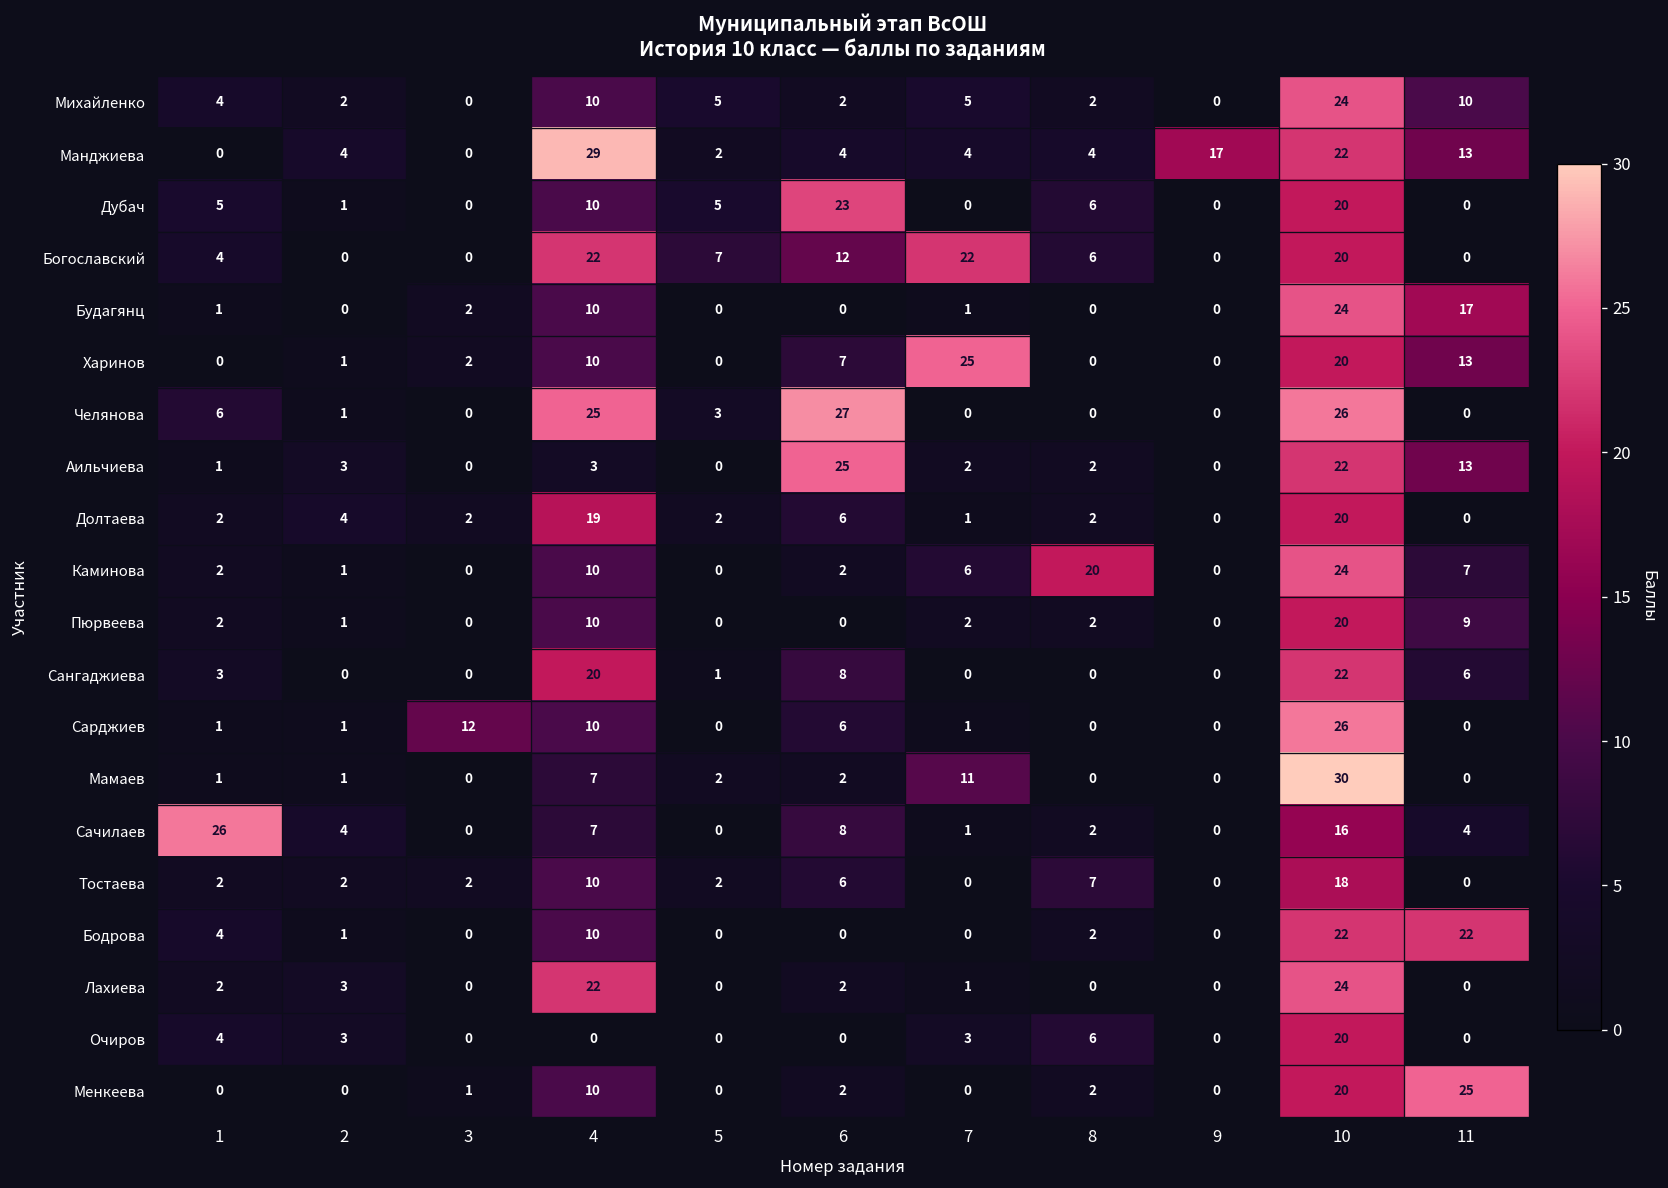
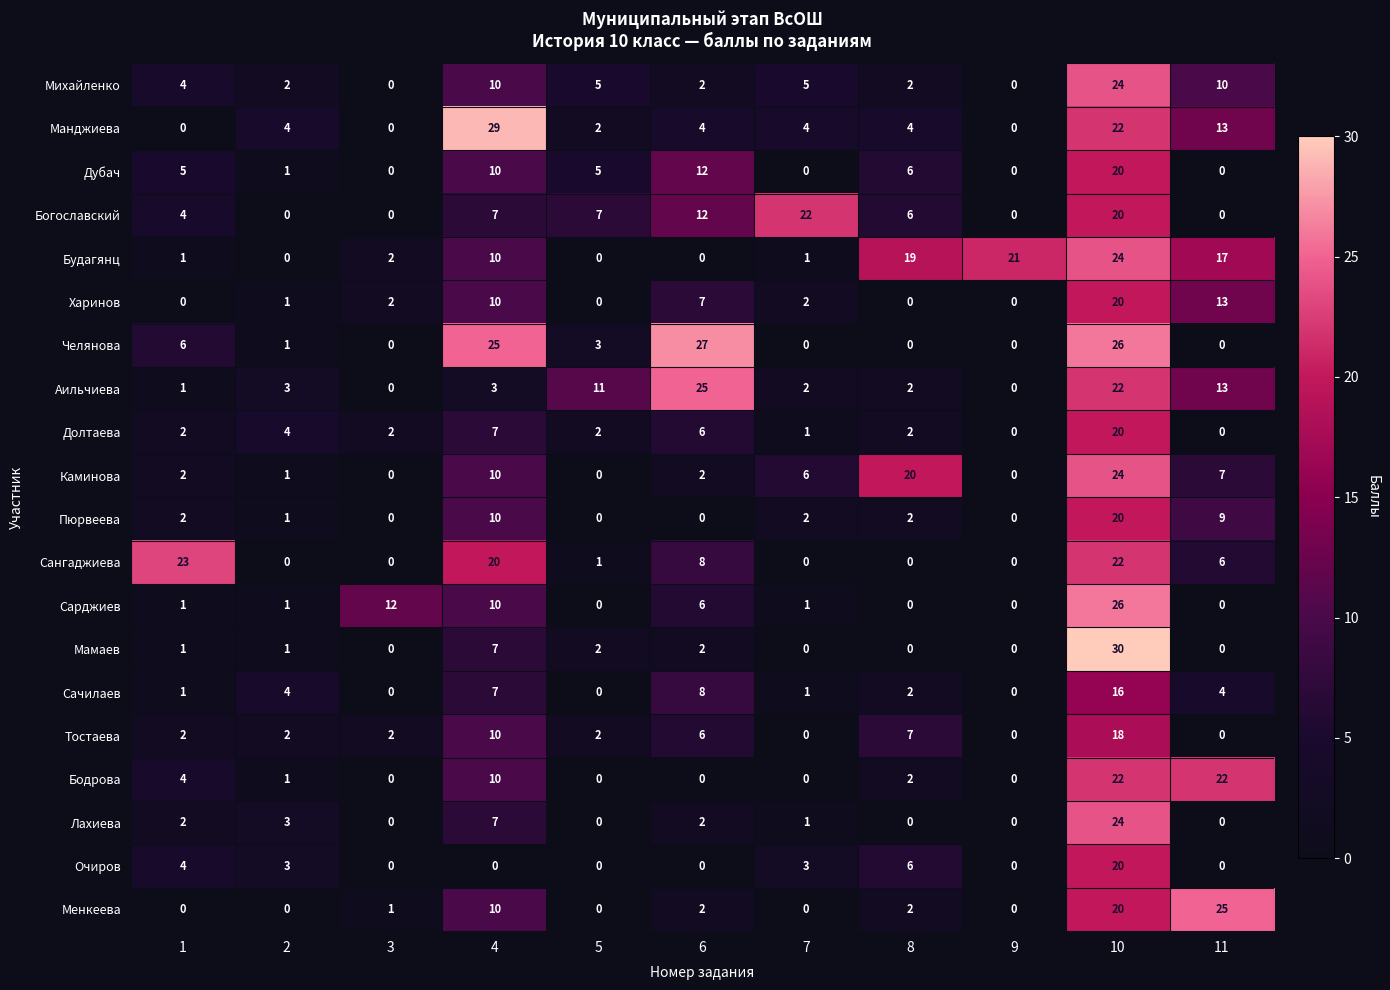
  {
    "Манджиева": {
      "1": 0,
      "2": 4,
      "3": 0,
      "4": 29,
      "5": 2,
      "6": 4,
      "7": 4,
      "8": 4,
-     "9": 17,
+     "9": 0,
      "10": 22,
      "11": 13
    },
    "Дубач": {
      "1": 5,
      "2": 1,
      "3": 0,
      "4": 10,
      "5": 5,
-     "6": 23,
+     "6": 12,
      "7": 0,
      "8": 6,
      "9": 0,
      "10": 20,
      "11": 0
    },
    "Богославский": {
      "1": 4,
      "2": 0,
      "3": 0,
-     "4": 22,
+     "4": 7,
      "5": 7,
      "6": 12,
      "7": 22,
      "8": 6,
      "9": 0,
      "10": 20,
      "11": 0
    },
    "Будагянц": {
      "1": 1,
      "2": 0,
      "3": 2,
      "4": 10,
      "5": 0,
      "6": 0,
      "7": 1,
-     "8": 0,
-     "9": 0,
+     "8": 19,
+     "9": 21,
      "10": 24,
      "11": 17
    },
    "Харинов": {
      "1": 0,
      "2": 1,
      "3": 2,
      "4": 10,
      "5": 0,
      "6": 7,
-     "7": 25,
+     "7": 2,
      "8": 0,
      "9": 0,
      "10": 20,
      "11": 13
    },
    "Аильчиева": {
      "1": 1,
      "2": 3,
      "3": 0,
      "4": 3,
-     "5": 0,
+     "5": 11,
      "6": 25,
      "7": 2,
      "8": 2,
      "9": 0,
      "10": 22,
      "11": 13
    },
    "Долтаева": {
      "1": 2,
      "2": 4,
      "3": 2,
-     "4": 19,
+     "4": 7,
      "5": 2,
      "6": 6,
      "7": 1,
      "8": 2,
      "9": 0,
      "10": 20,
      "11": 0
    },
    "Сангаджиева": {
-     "1": 3,
+     "1": 23,
      "2": 0,
      "3": 0,
      "4": 20,
      "5": 1,
      "6": 8,
      "7": 0,
      "8": 0,
      "9": 0,
      "10": 22,
      "11": 6
    },
    "Мамаев": {
      "1": 1,
      "2": 1,
      "3": 0,
      "4": 7,
      "5": 2,
      "6": 2,
-     "7": 11,
+     "7": 0,
      "8": 0,
      "9": 0,
      "10": 30,
      "11": 0
    },
    "Сачилаев": {
-     "1": 26,
+     "1": 1,
      "2": 4,
      "3": 0,
      "4": 7,
      "5": 0,
      "6": 8,
      "7": 1,
      "8": 2,
      "9": 0,
      "10": 16,
      "11": 4
    },
    "Лахиева": {
      "1": 2,
      "2": 3,
      "3": 0,
-     "4": 22,
+     "4": 7,
      "5": 0,
      "6": 2,
      "7": 1,
      "8": 0,
      "9": 0,
      "10": 24,
      "11": 0
    }
  }
